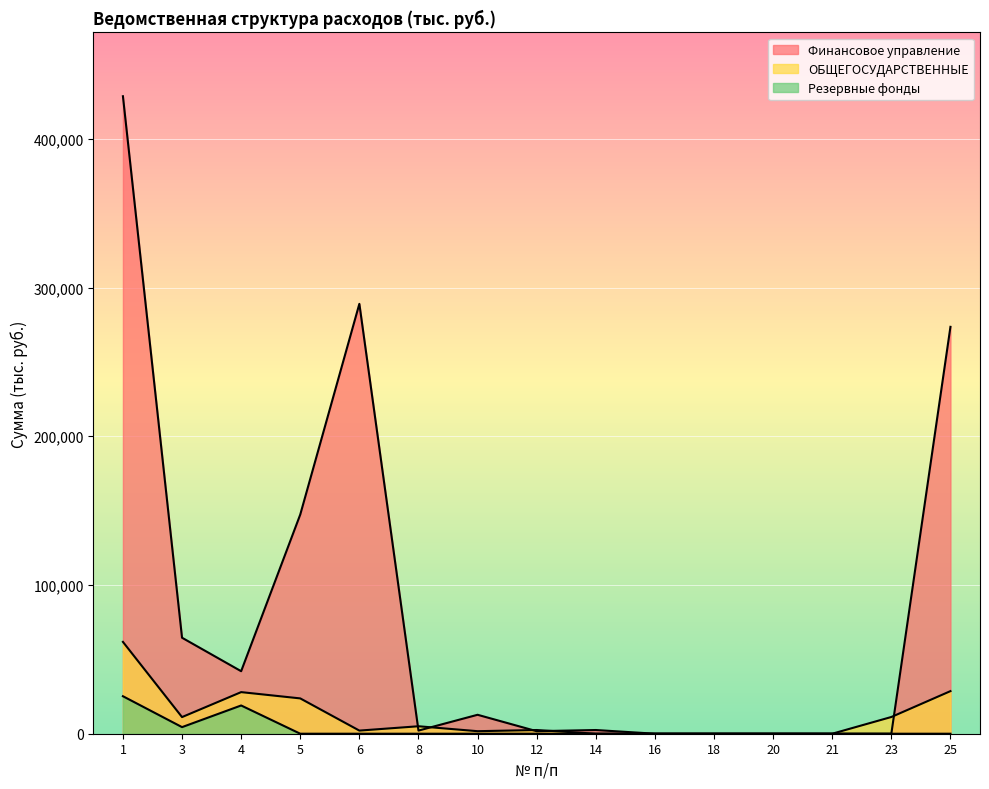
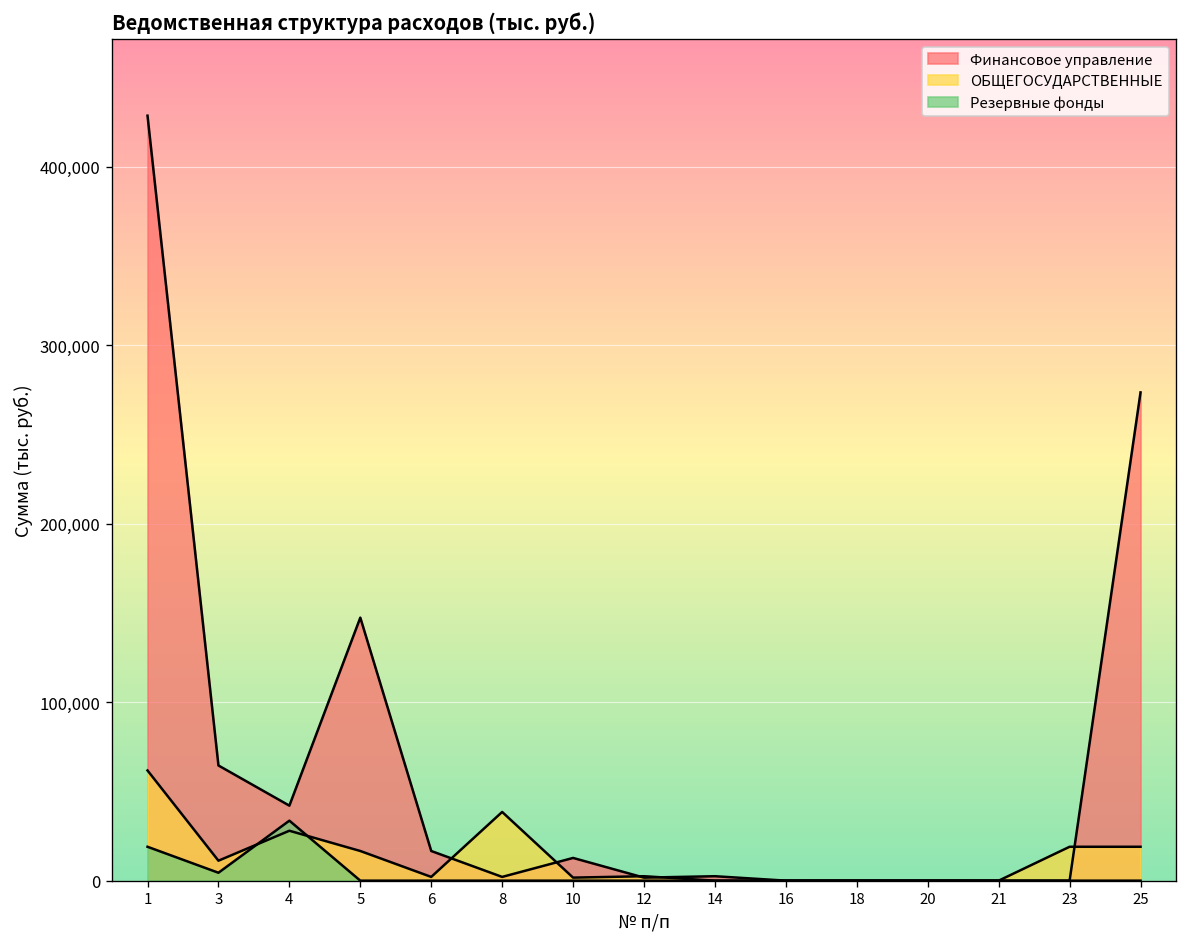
  {
    "Финансовое управление": {
      "1": "429,000",
      "3": "65,000",
      "4": "42,000",
      "5": "147,000",
-     "6": "289,000",
+     "6": "17,000",
      "8": "2,000",
      "10": "13,000",
      "14": "2,000",
      "25": "274,000"
    },
    "ОБЩЕГОСУДАРСТВЕННЫЕ": {
      "1": "62,000",
      "3": "11,000",
      "4": "28,000",
-     "5": "24,000",
+     "5": "17,000",
      "6": "2,000",
-     "8": "5,000",
-     "23": "11,000",
-     "25": "29,000"
+     "8": "38,000",
+     "23": "19,000",
+     "25": "19,000"
    },
    "Резервные фонды": {
-     "1": "25,000",
+     "1": "19,000",
      "3": "4,000",
-     "4": "19,000",
+     "4": "34,000",
      "5": "0",
      "6": "0",
      "8": "0",
      "25": "0"
    }
  }
